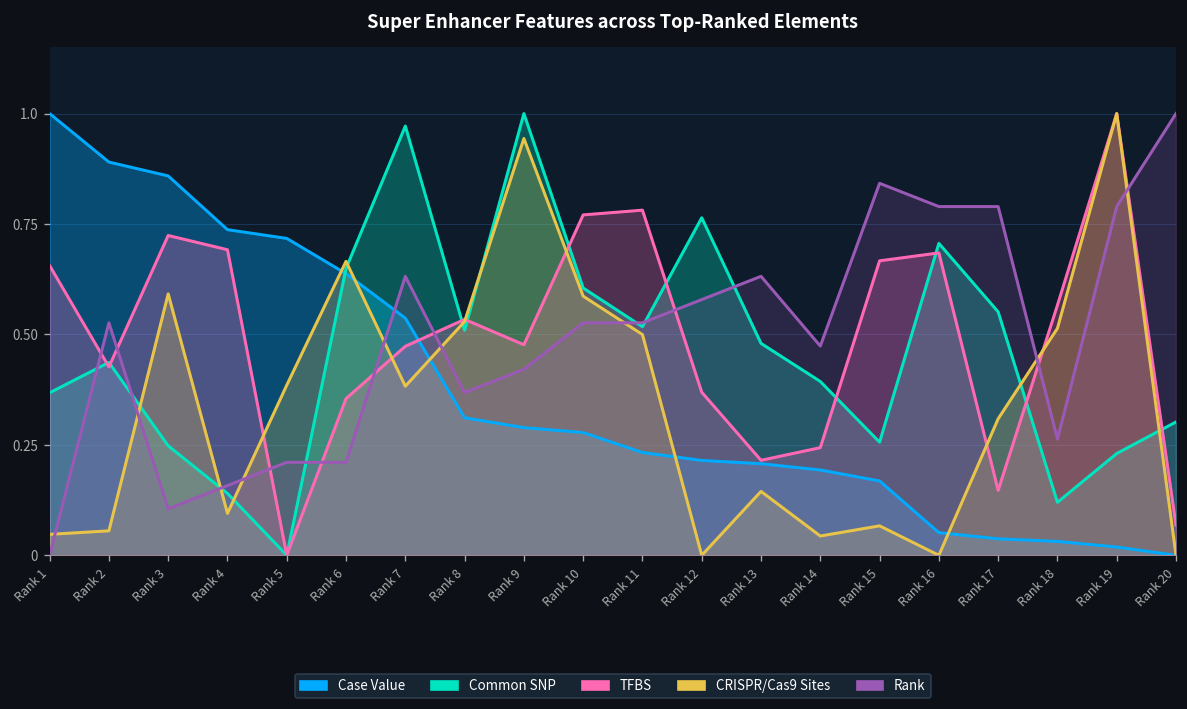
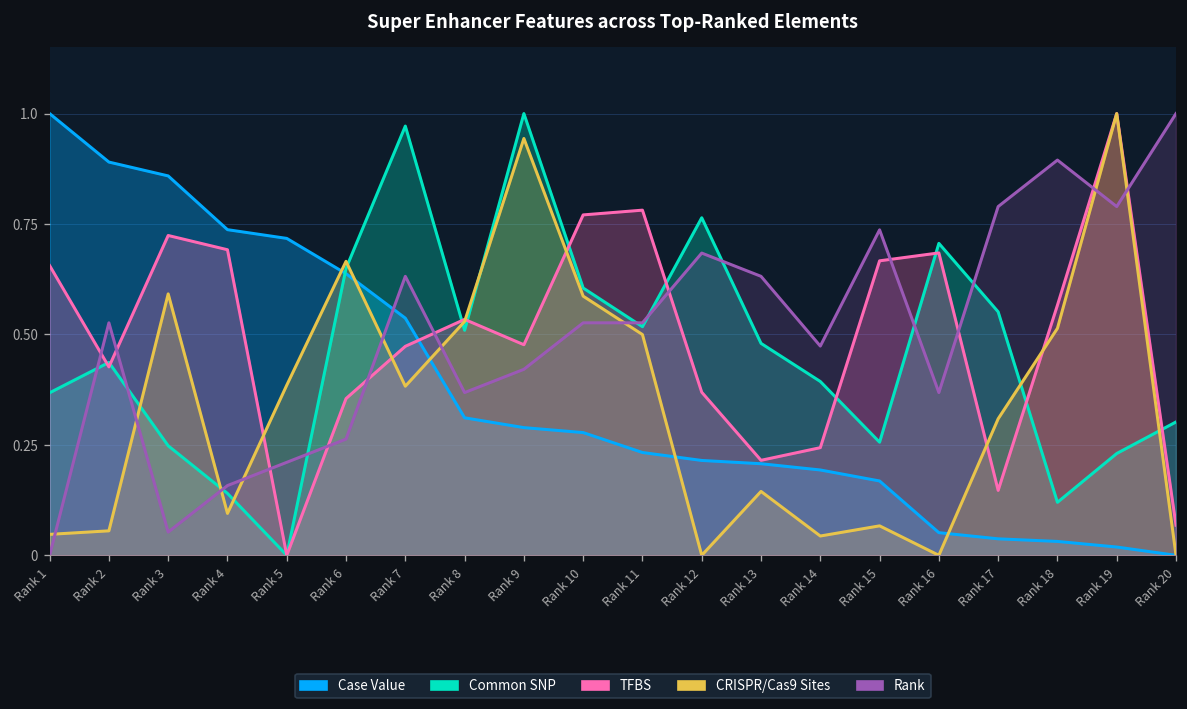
  {
    "Rank": {
      "Rank 1": 0.00,
      "Rank 2": 0.53,
-     "Rank 3": 0.11,
+     "Rank 3": 0.05,
      "Rank 4": 0.16,
      "Rank 5": 0.21,
-     "Rank 6": 0.21,
+     "Rank 6": 0.26,
      "Rank 7": 0.63,
      "Rank 8": 0.37,
      "Rank 9": 0.42,
      "Rank 10": 0.53,
      "Rank 11": 0.53,
-     "Rank 12": 0.58,
+     "Rank 12": 0.68,
      "Rank 13": 0.63,
      "Rank 14": 0.47,
-     "Rank 15": 0.84,
-     "Rank 16": 0.79,
+     "Rank 15": 0.74,
+     "Rank 16": 0.37,
      "Rank 17": 0.79,
-     "Rank 18": 0.26,
+     "Rank 18": 0.89,
      "Rank 19": 0.79,
      "Rank 20": 1.00
    }
  }
